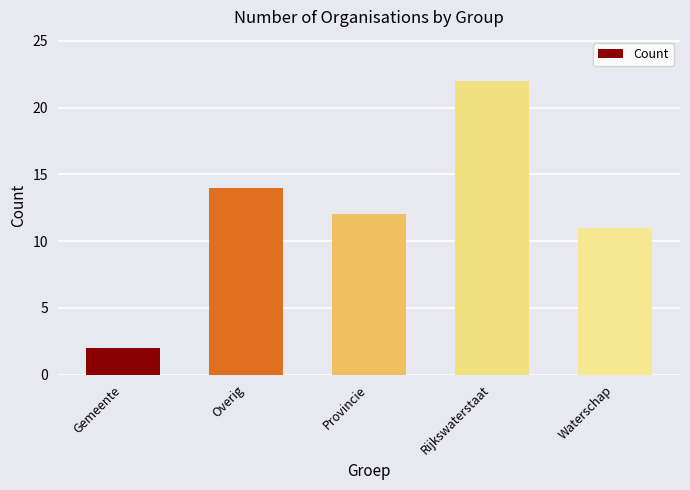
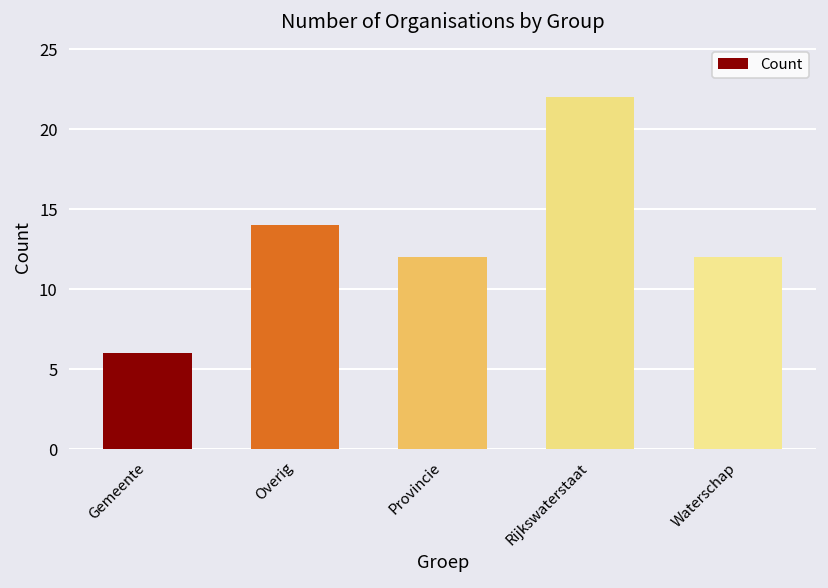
  {
-   "Gemeente": 2,
+   "Gemeente": 6,
    "Overig": 14,
    "Provincie": 12,
    "Rijkswaterstaat": 22,
-   "Waterschap": 11
+   "Waterschap": 12
  }
